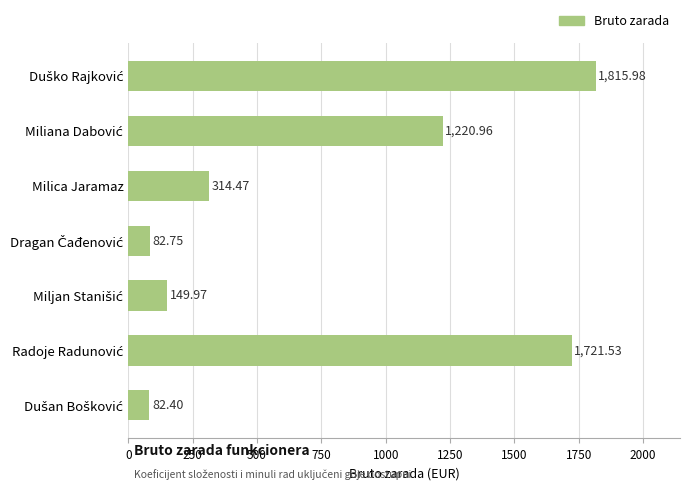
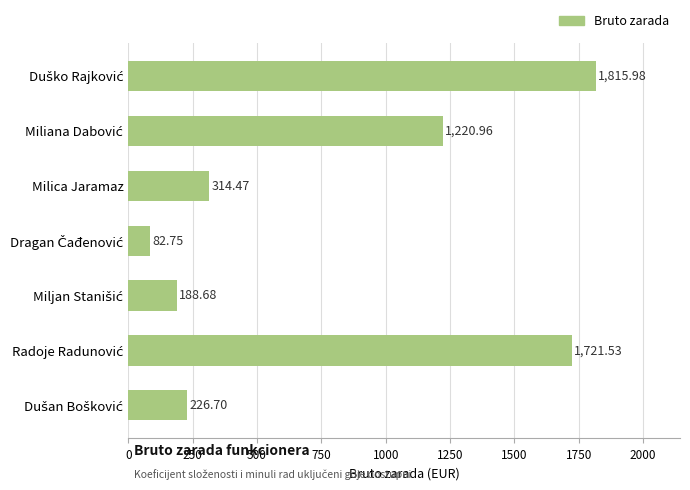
  {
    "Duško Rajković": "1,815.98",
    "Miliana Dabović": "1,220.96",
    "Milica Jaramaz": "314.47",
    "Dragan Čađenović": "82.75",
-   "Miljan Stanišić": "149.97",
+   "Miljan Stanišić": "188.68",
    "Radoje Radunović": "1,721.53",
-   "Dušan Bošković": "82.40"
+   "Dušan Bošković": "226.70"
  }
